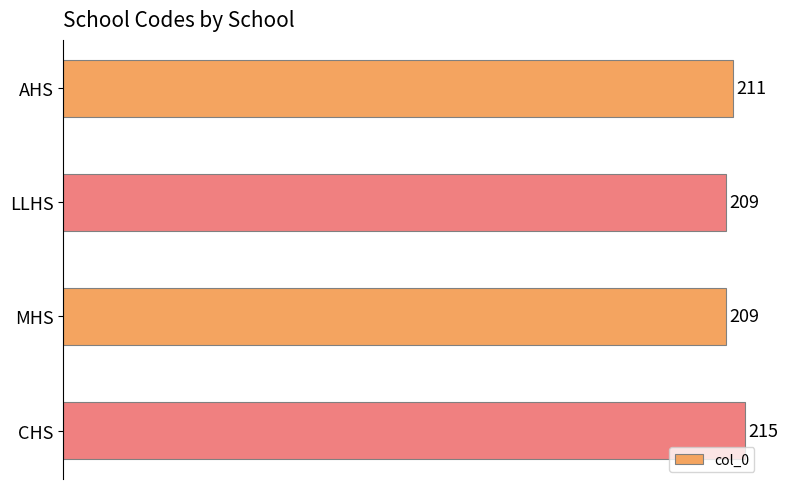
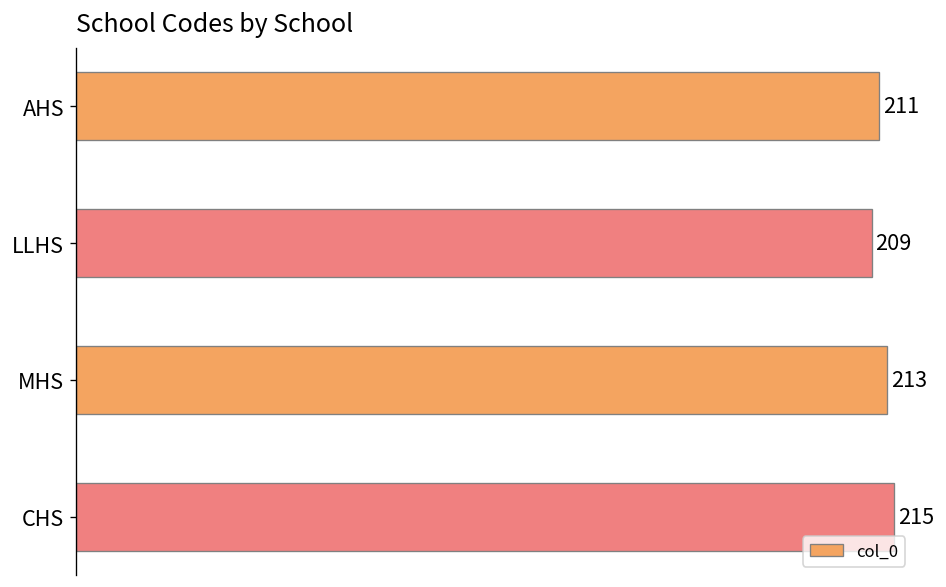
  {
    "AHS": 211,
    "LLHS": 209,
-   "MHS": 209,
+   "MHS": 213,
    "CHS": 215
  }
